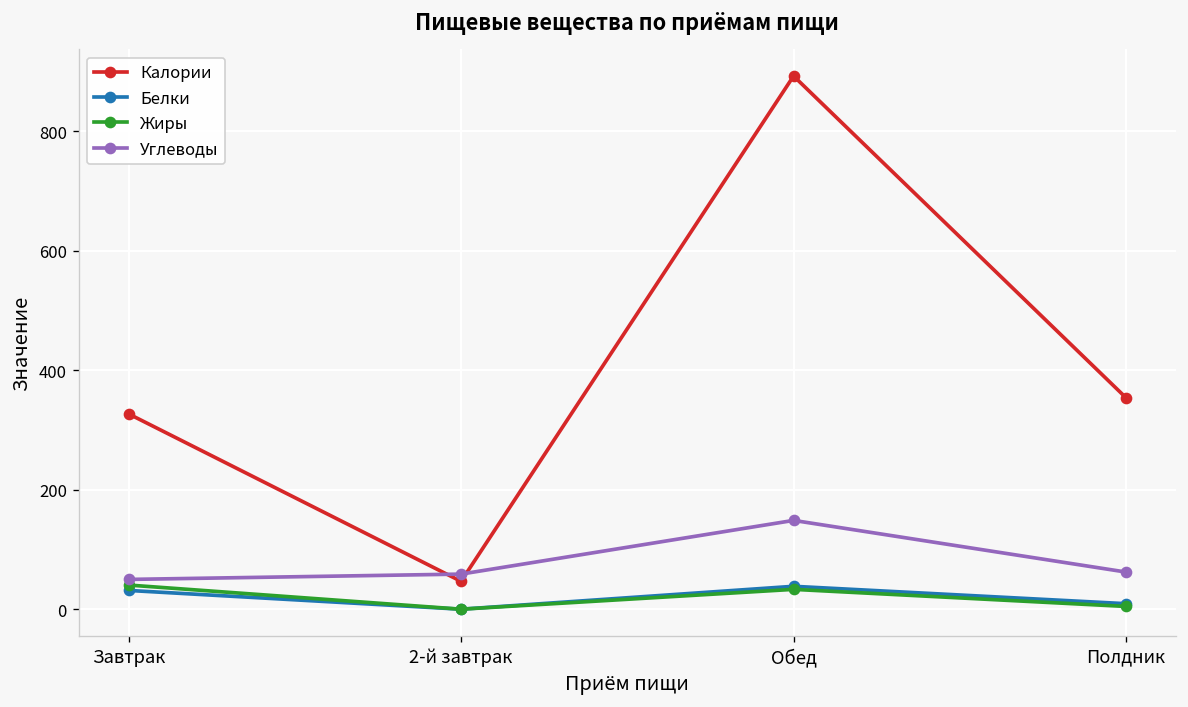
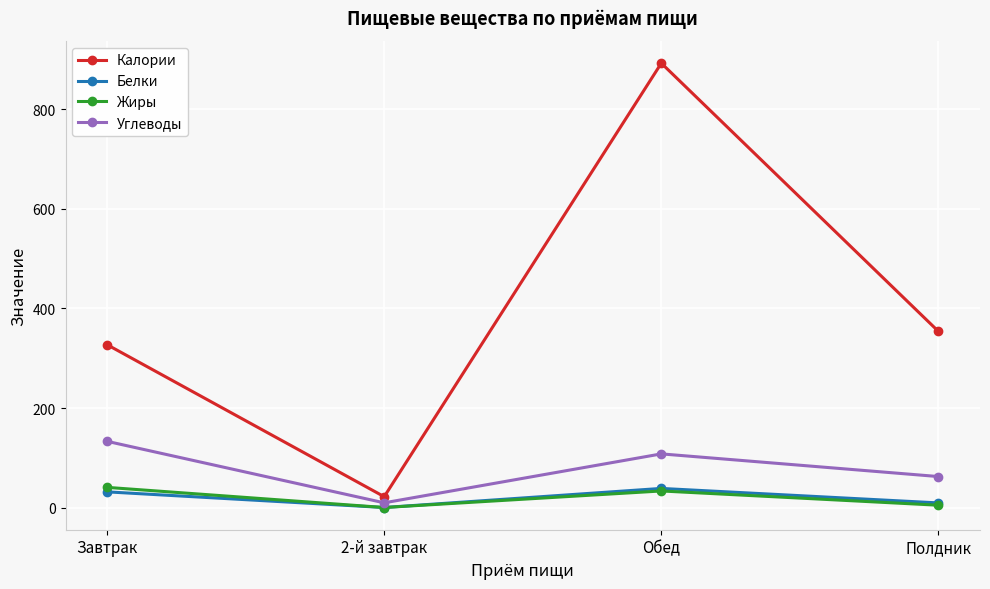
  {
    "Калории": {
      "Завтрак": 330,
-     "2-й завтрак": 50,
+     "2-й завтрак": 20,
      "Обед": 890,
      "Полдник": 350
    },
    "Белки": {
      "Завтрак": 30,
      "Обед": 40
    },
    "Жиры": {
      "Завтрак": 40,
      "Обед": 30
    },
    "Углеводы": {
-     "Завтрак": 50,
-     "2-й завтрак": 60,
-     "Обед": 150,
+     "Завтрак": 130,
+     "2-й завтрак": 10,
+     "Обед": 110,
      "Полдник": 60
    }
  }
